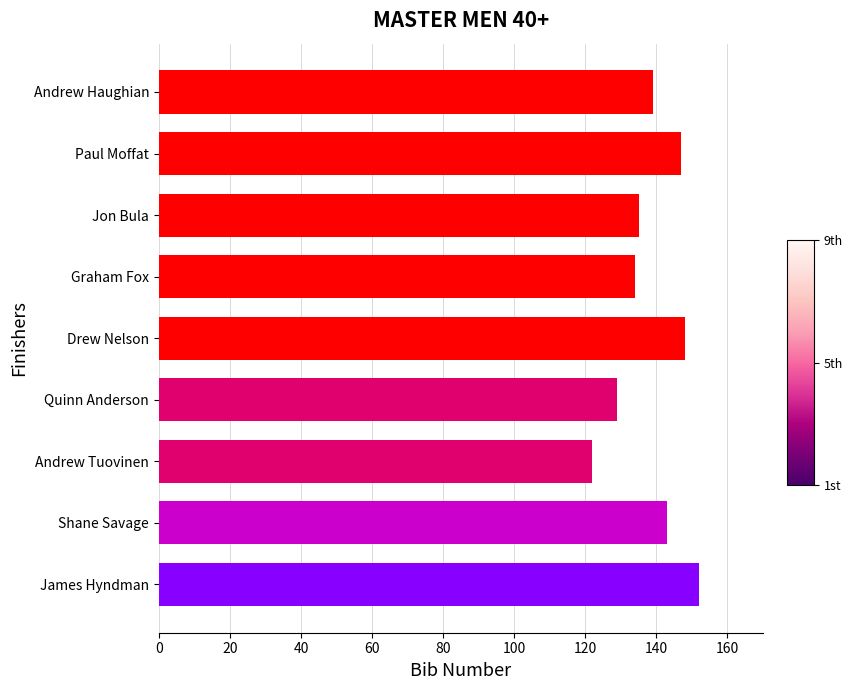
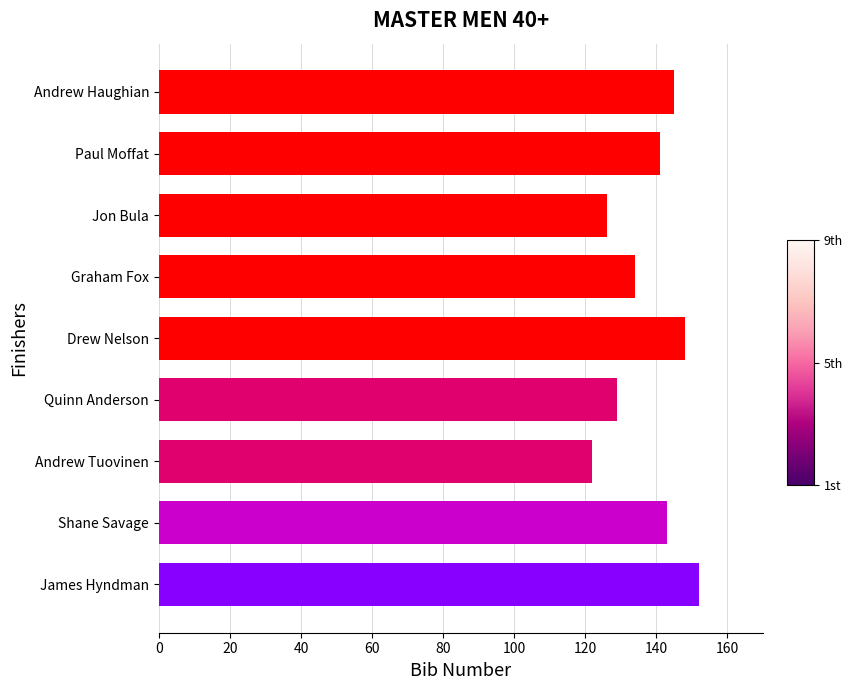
  {
-   "Andrew Haughian": 139,
-   "Paul Moffat": 147,
-   "Jon Bula": 135,
+   "Andrew Haughian": 145,
+   "Paul Moffat": 141,
+   "Jon Bula": 126,
    "Graham Fox": 134,
    "Drew Nelson": 148,
    "Quinn Anderson": 129,
    "Andrew Tuovinen": 122,
    "Shane Savage": 143,
    "James Hyndman": 152
  }
